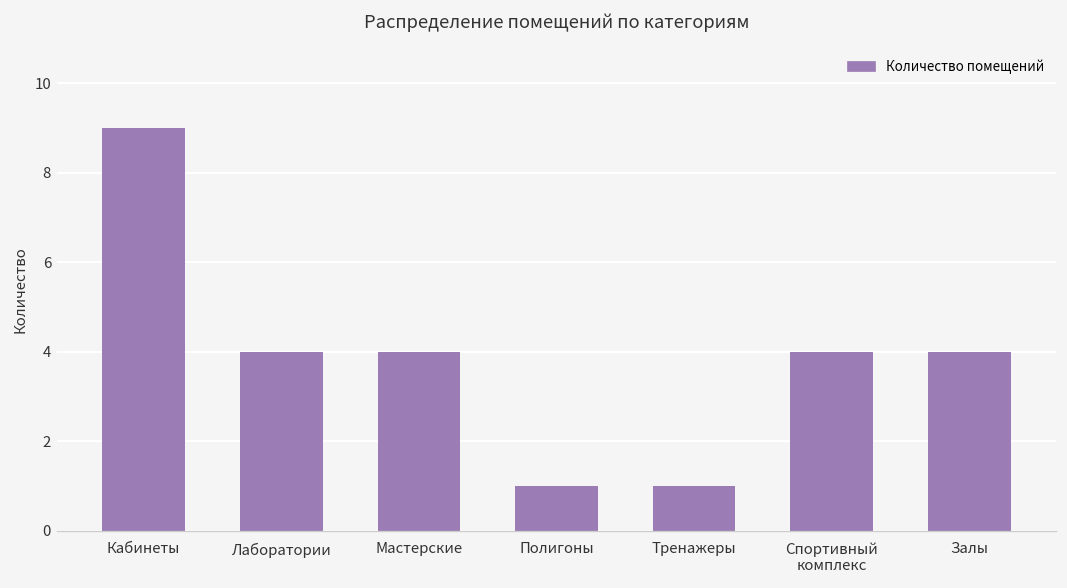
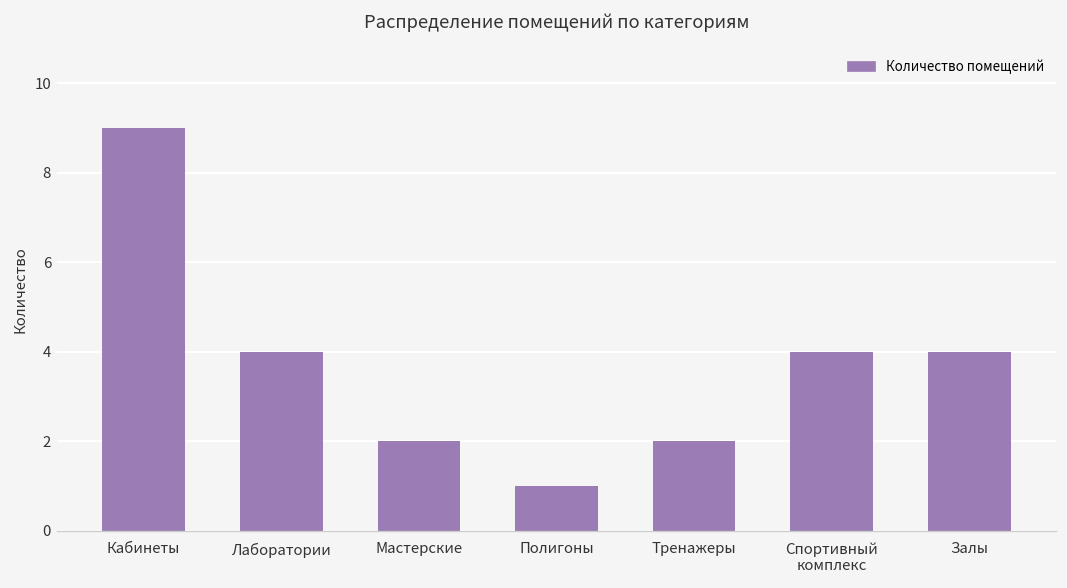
  {
    "Кабинеты": 9,
    "Лаборатории": 4,
-   "Мастерские": 4,
+   "Мастерские": 2,
    "Полигоны": 1,
-   "Тренажеры": 1,
+   "Тренажеры": 2,
    "Спортивный комплекс": 4,
    "Залы": 4
  }
